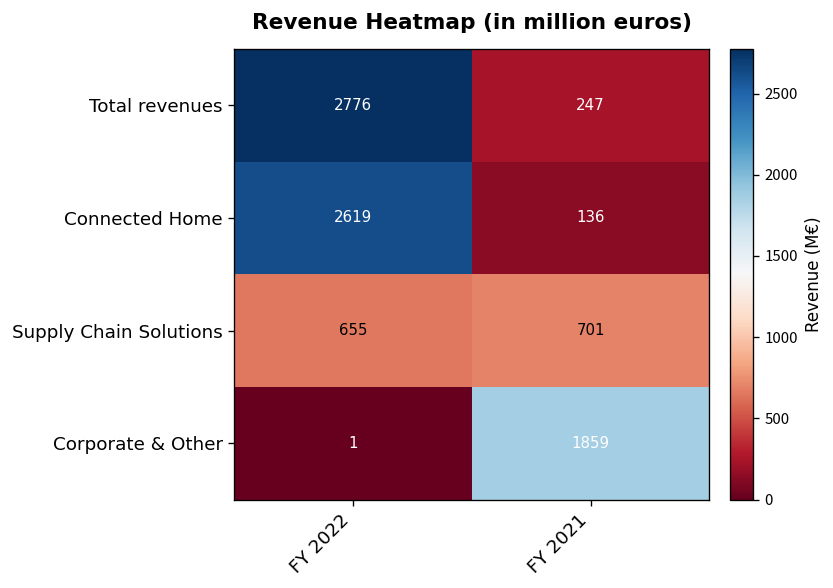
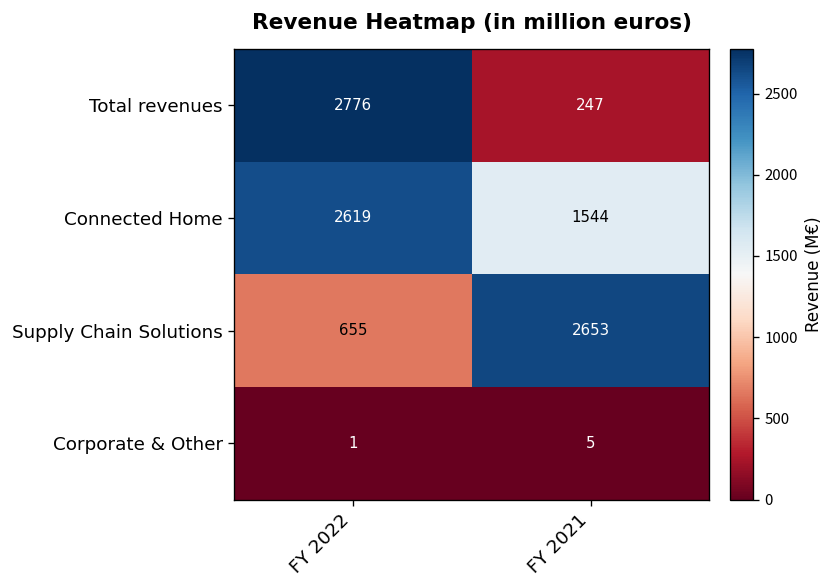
  {
    "Total revenues": {
      "FY 2022": 2776,
      "FY 2021": 247
    },
    "Connected Home": {
      "FY 2022": 2619,
-     "FY 2021": 136
+     "FY 2021": 1544
    },
    "Supply Chain Solutions": {
      "FY 2022": 655,
-     "FY 2021": 701
+     "FY 2021": 2653
    },
    "Corporate & Other": {
      "FY 2022": 1,
-     "FY 2021": 1859
+     "FY 2021": 5
    }
  }
